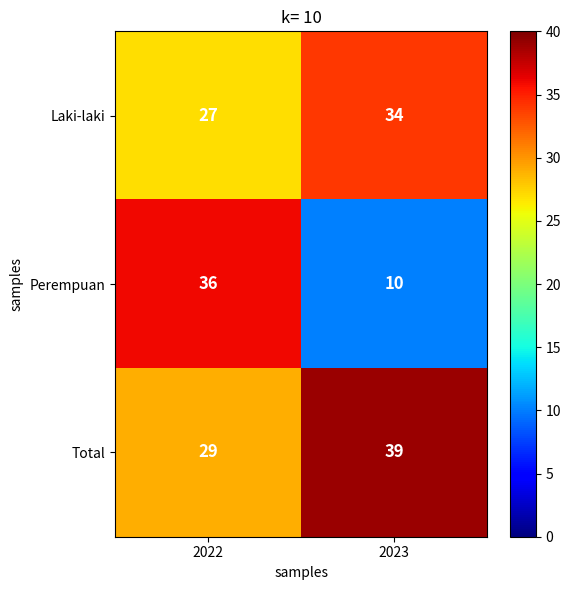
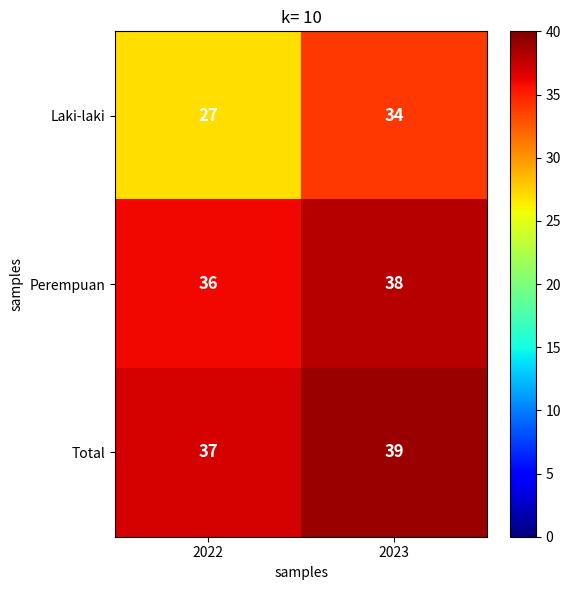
  {
    "Laki-laki": {
      "2022": 27,
      "2023": 34
    },
    "Perempuan": {
      "2022": 36,
-     "2023": 10
+     "2023": 38
    },
    "Total": {
-     "2022": 29,
+     "2022": 37,
      "2023": 39
    }
  }
